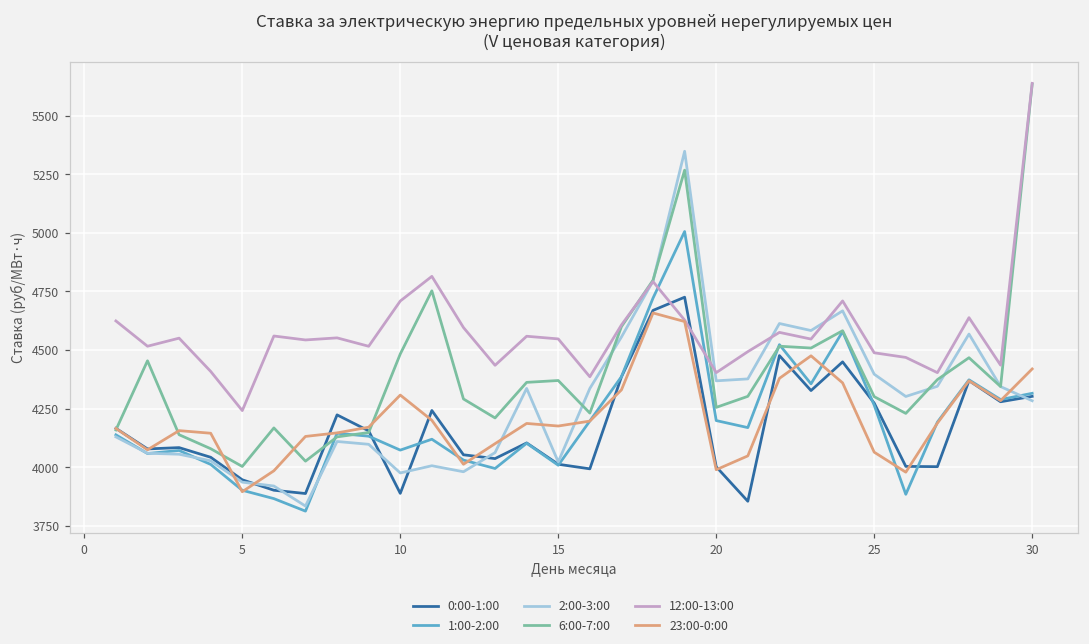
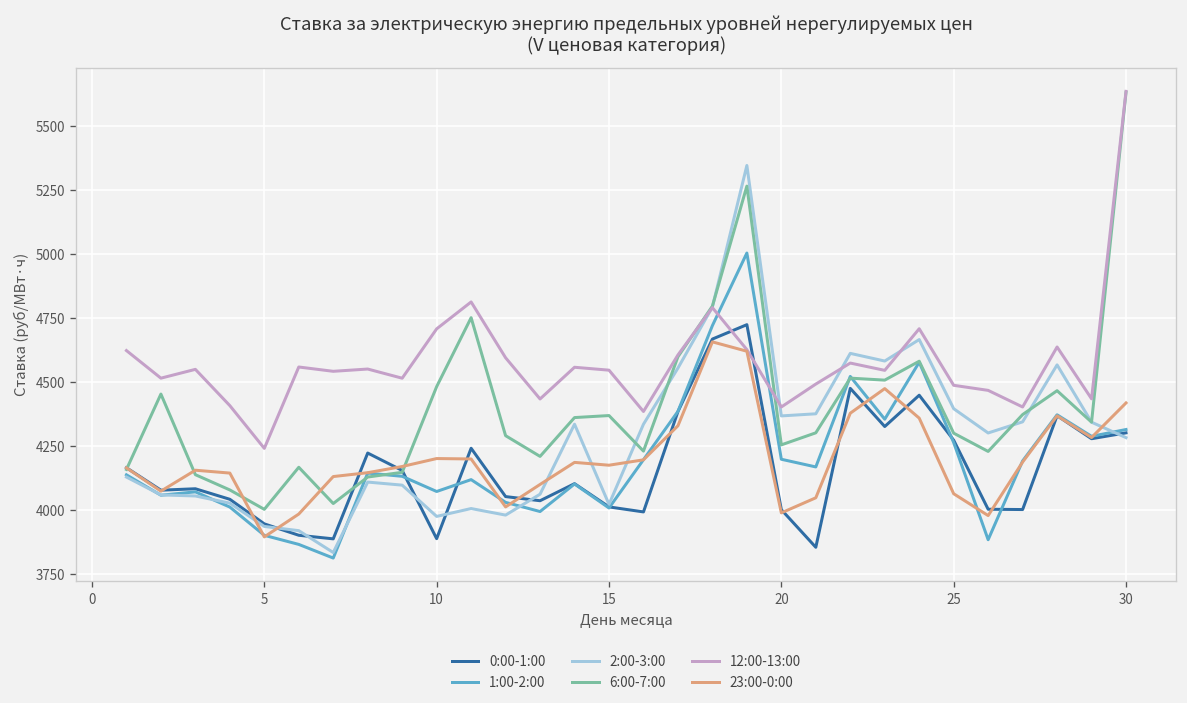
  {
    "0:00-1:00": {
      "10": 3890,
      "20": 4000,
      "30": 4300
    },
    "23:00-0:00": {
-     "10": 4310,
+     "10": 4200,
      "15": 4180,
      "20": 3990,
      "25": 4060,
      "30": 4420
    }
  }
